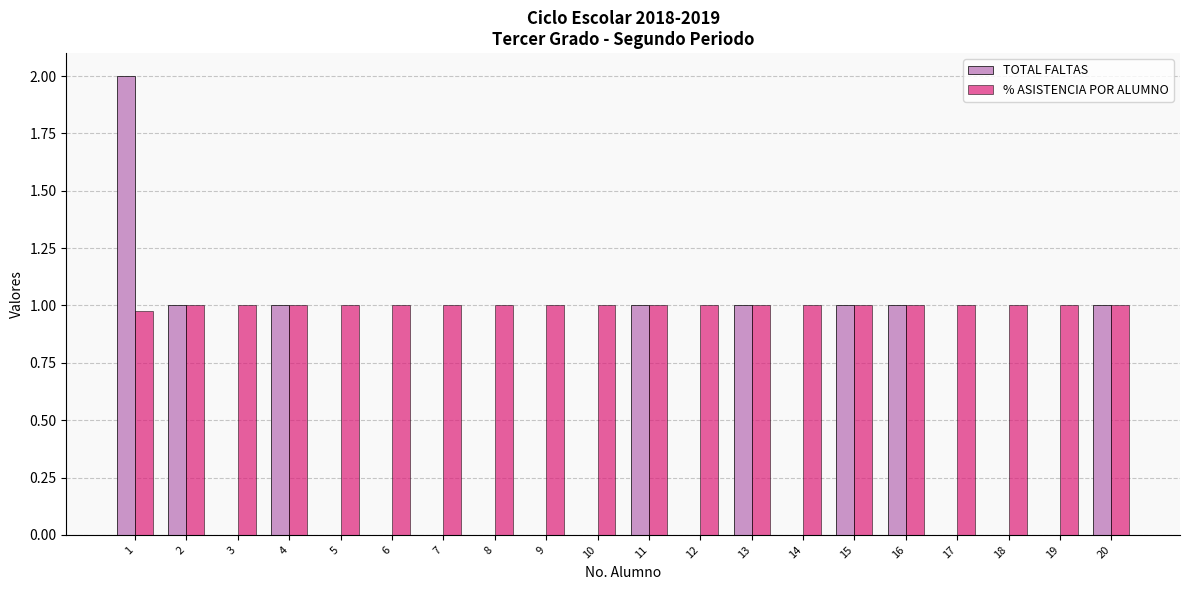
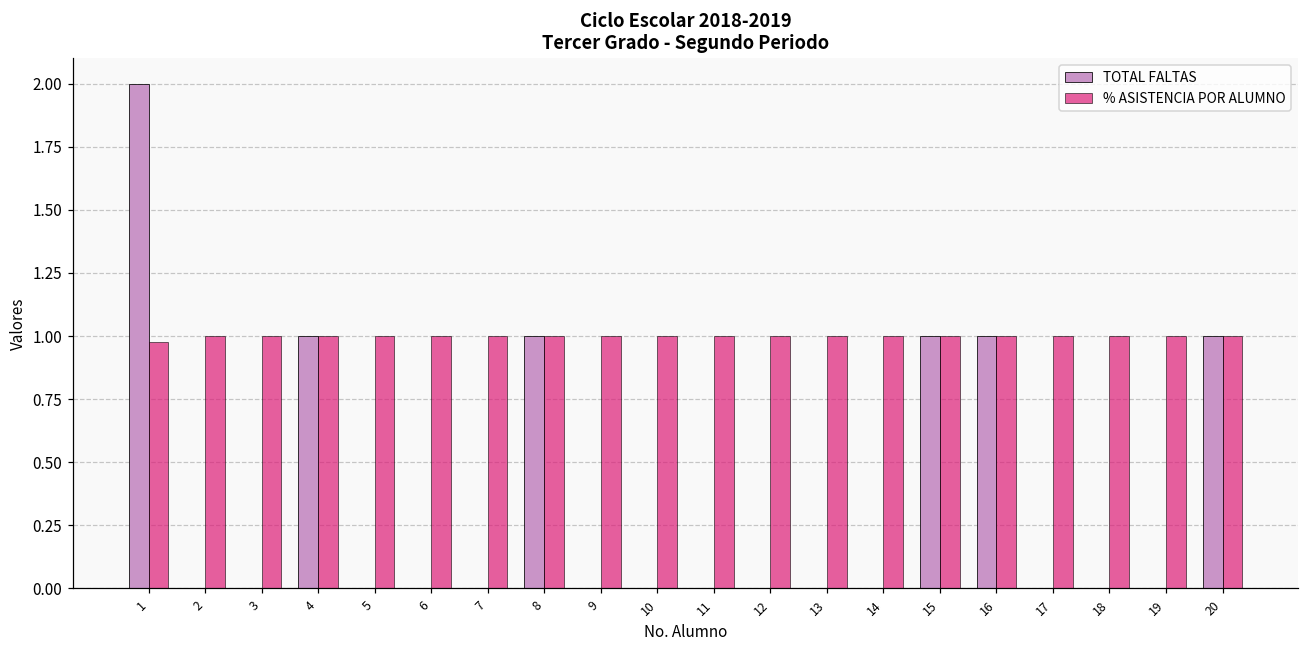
  {
    "TOTAL FALTAS": {
      "1": 2,
-     "2": 1,
+     "2": 0,
      "3": 0,
      "4": 1,
      "5": 0,
      "6": 0,
      "7": 0,
-     "8": 0,
+     "8": 1,
      "9": 0,
      "10": 0,
-     "11": 1,
+     "11": 0,
      "12": 0,
-     "13": 1,
+     "13": 0,
      "14": 0,
      "15": 1,
      "16": 1,
      "17": 0,
      "18": 0,
      "19": 0,
      "20": 1
    },
    "% ASISTENCIA POR ALUMNO": {
      "1": 0.98,
      "2": 1,
      "3": 1,
      "4": 1,
      "5": 1,
      "6": 1,
      "7": 1,
      "8": 1,
      "9": 1,
      "10": 1,
      "11": 1,
      "12": 1,
      "13": 1,
      "14": 1,
      "15": 1,
      "16": 1,
      "17": 1,
      "18": 1,
      "19": 1,
      "20": 1
    }
  }
